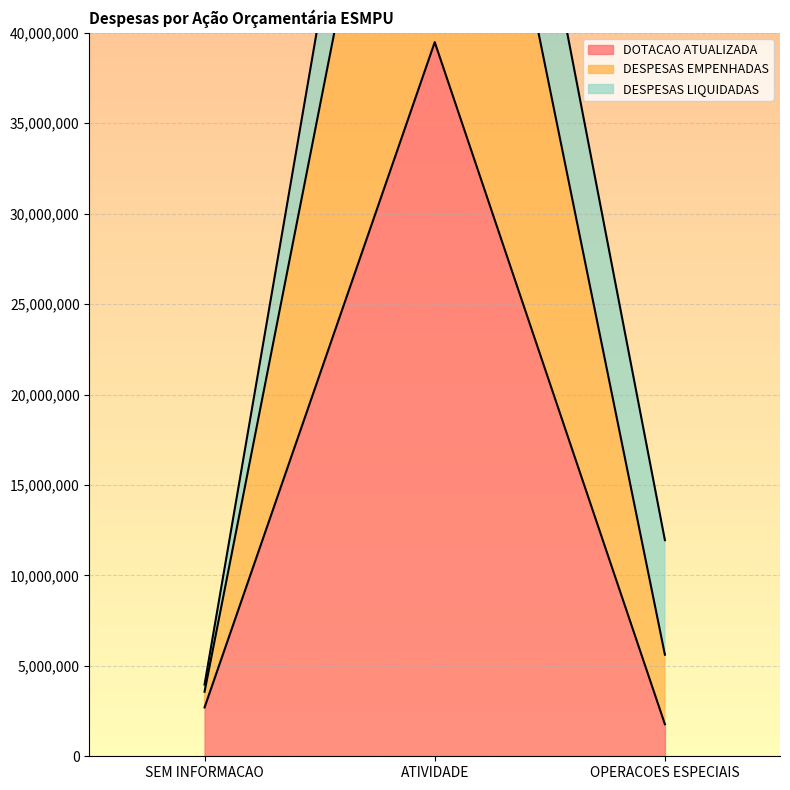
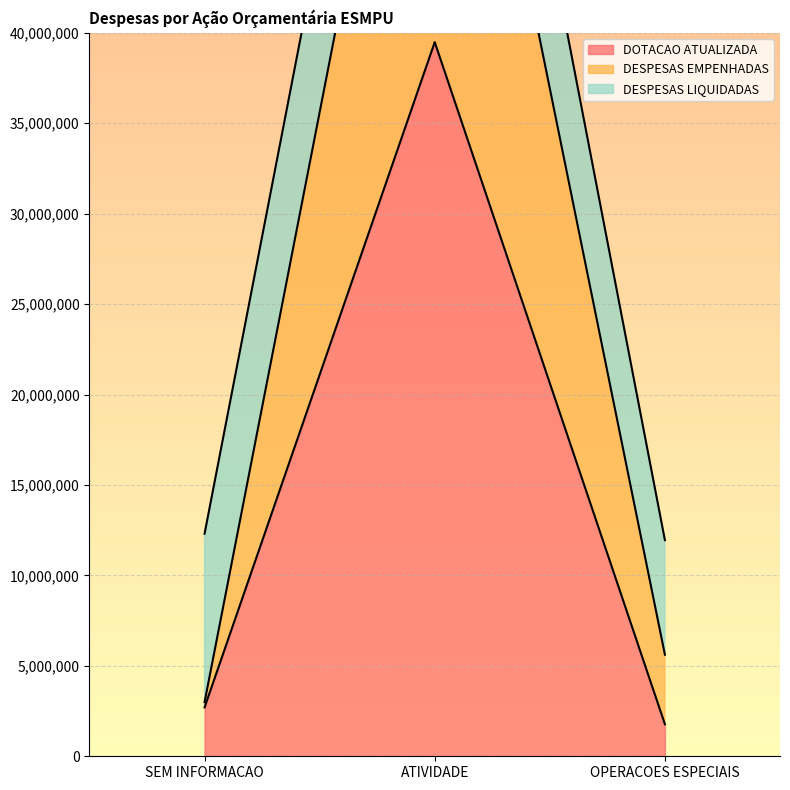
  {
    "DOTACAO ATUALIZADA": {
      "SEM INFORMACAO": "2,700,000",
      "ATIVIDADE": "39,500,000",
      "OPERACOES ESPECIAIS": "1,800,000"
    },
    "DESPESAS EMPENHADAS": {
-     "SEM INFORMACAO": "900,000",
+     "SEM INFORMACAO": "300,000",
      "OPERACOES ESPECIAIS": "3,800,000"
    },
    "DESPESAS LIQUIDADAS": {
-     "SEM INFORMACAO": "400,000",
+     "SEM INFORMACAO": "9,300,000",
      "OPERACOES ESPECIAIS": "6,300,000"
    }
  }
